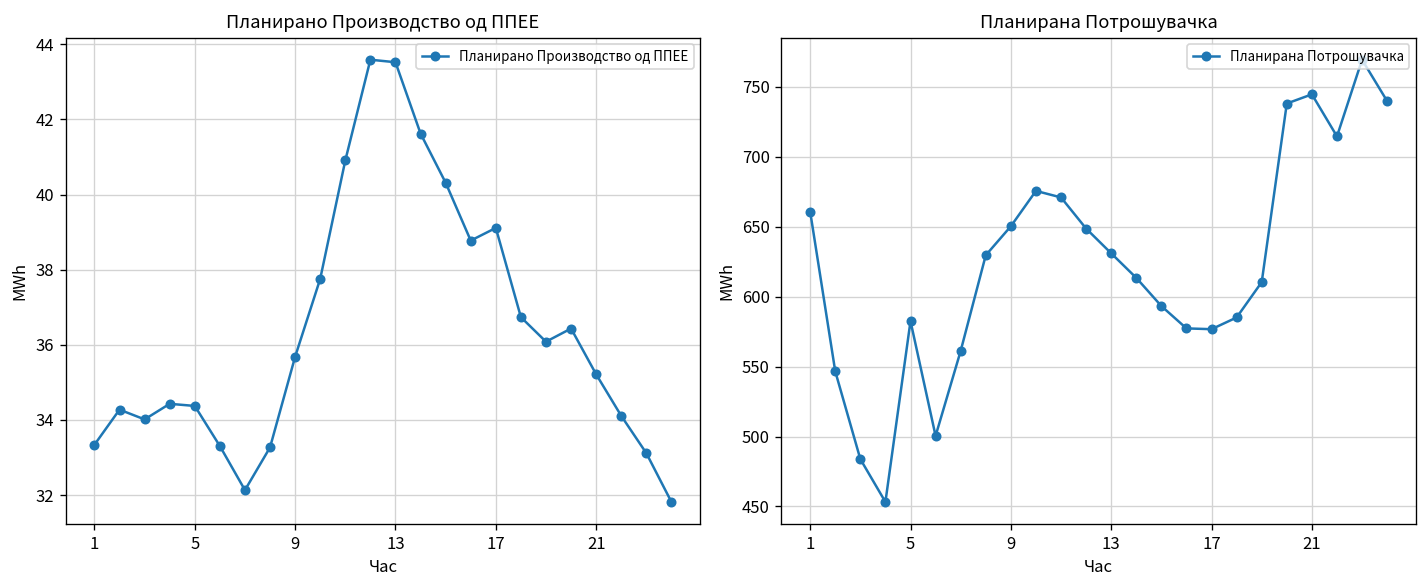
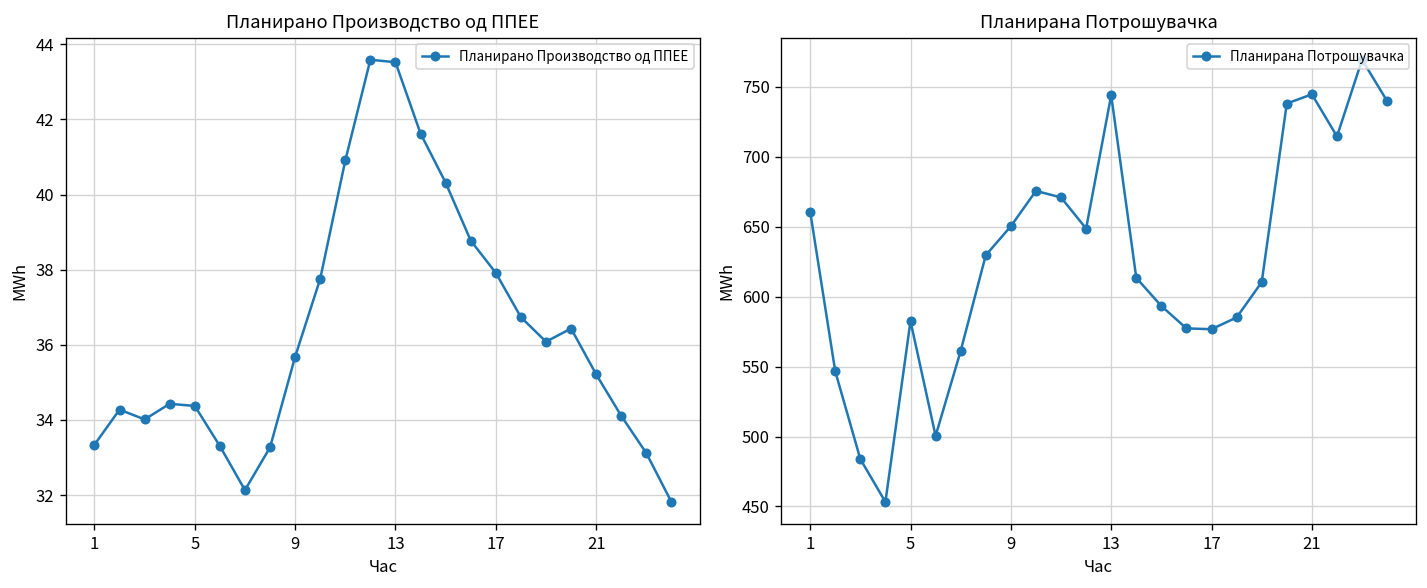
  {
    "Планирано Производство од ППЕЕ": {
      "1": 33.3,
      "5": 34.4,
      "9": 35.7,
      "13": 43.5,
-     "17": 39.1,
+     "17": 37.9,
      "21": 35.2
    },
    "Планирана Потрошувачка": {
      "1": 661,
      "5": 582,
      "9": 650,
-     "13": 631,
+     "13": 744,
      "17": 577,
      "21": 745
    }
  }
